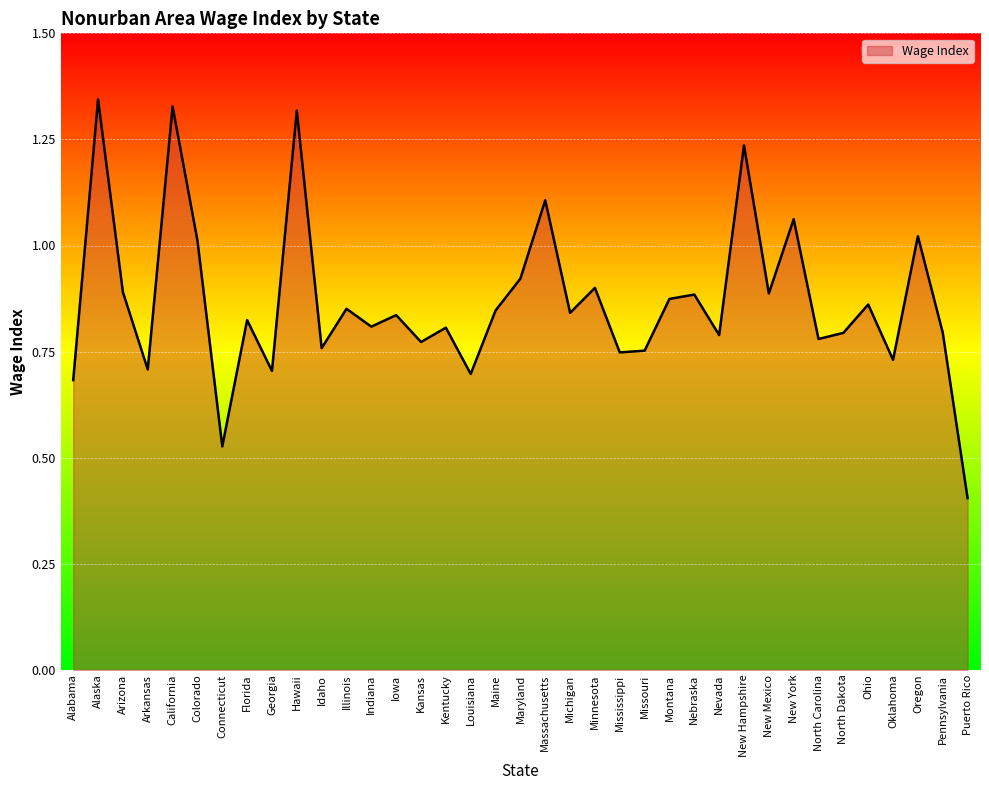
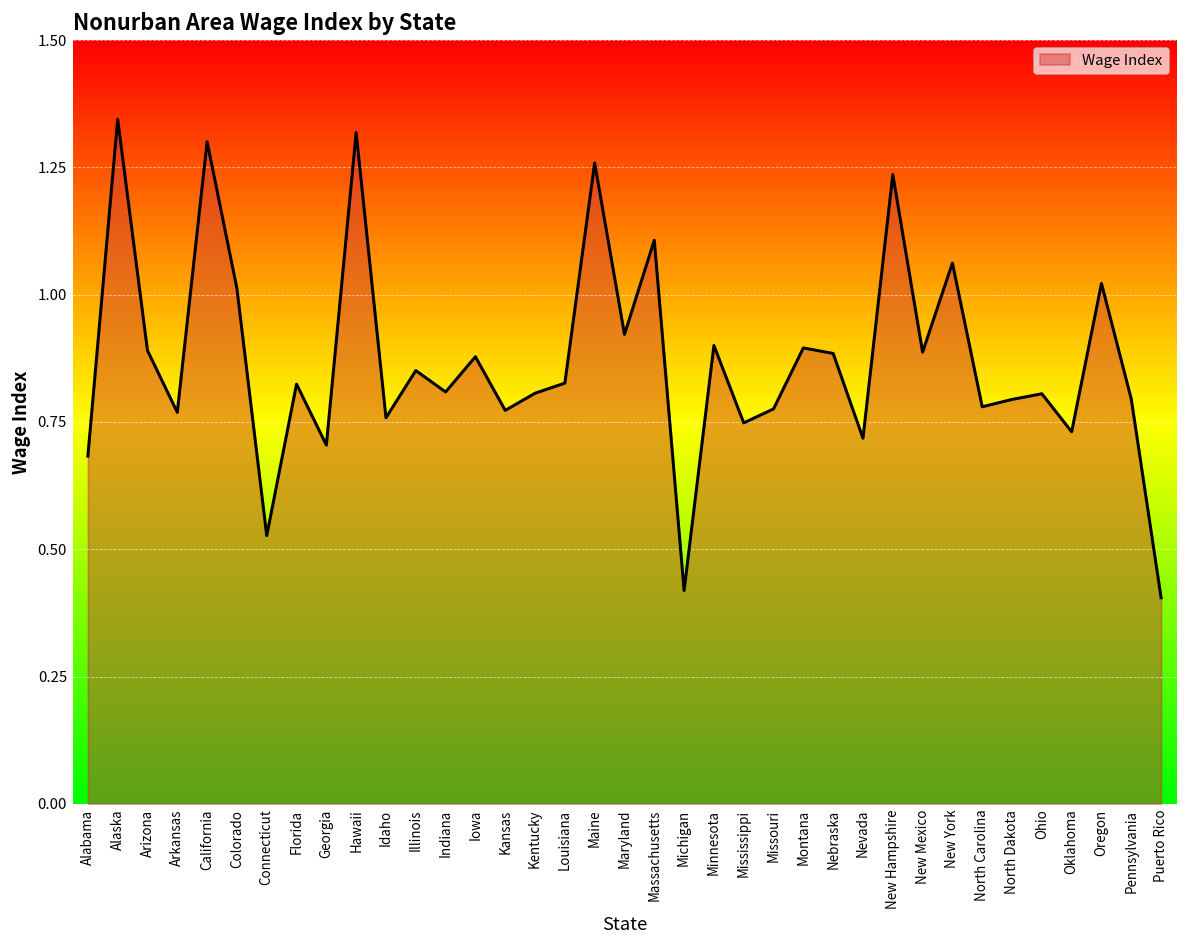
  {
    "Alabama": 0.68,
    "Alaska": 1.34,
    "Arizona": 0.89,
-   "Arkansas": 0.71,
-   "California": 1.33,
+   "Arkansas": 0.77,
+   "California": 1.30,
    "Colorado": 1.01,
    "Connecticut": 0.53,
    "Florida": 0.82,
    "Georgia": 0.70,
    "Hawaii": 1.32,
    "Idaho": 0.76,
    "Illinois": 0.85,
    "Indiana": 0.81,
-   "Iowa": 0.84,
+   "Iowa": 0.88,
    "Kansas": 0.77,
    "Kentucky": 0.81,
-   "Louisiana": 0.70,
-   "Maine": 0.85,
+   "Louisiana": 0.83,
+   "Maine": 1.26,
    "Maryland": 0.92,
    "Massachusetts": 1.11,
-   "Michigan": 0.84,
+   "Michigan": 0.42,
    "Minnesota": 0.90,
    "Mississippi": 0.75,
-   "Missouri": 0.75,
-   "Montana": 0.87,
+   "Missouri": 0.78,
+   "Montana": 0.90,
    "Nebraska": 0.88,
-   "Nevada": 0.79,
+   "Nevada": 0.72,
    "New Hampshire": 1.24,
    "New Mexico": 0.89,
    "New York": 1.06,
    "North Carolina": 0.78,
    "North Dakota": 0.79,
-   "Ohio": 0.86,
+   "Ohio": 0.81,
    "Oklahoma": 0.73,
    "Oregon": 1.02,
    "Pennsylvania": 0.79,
    "Puerto Rico": 0.40
  }
